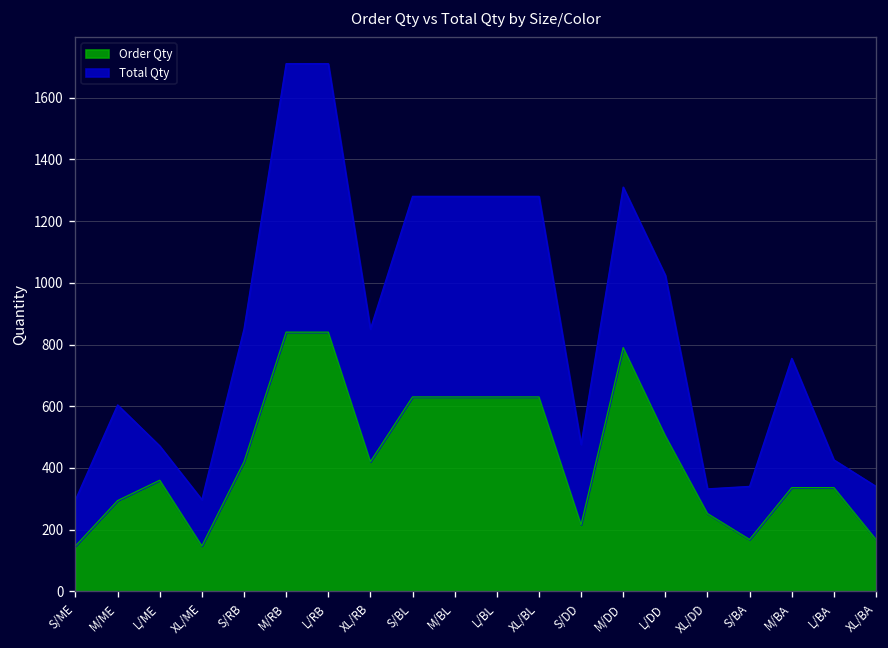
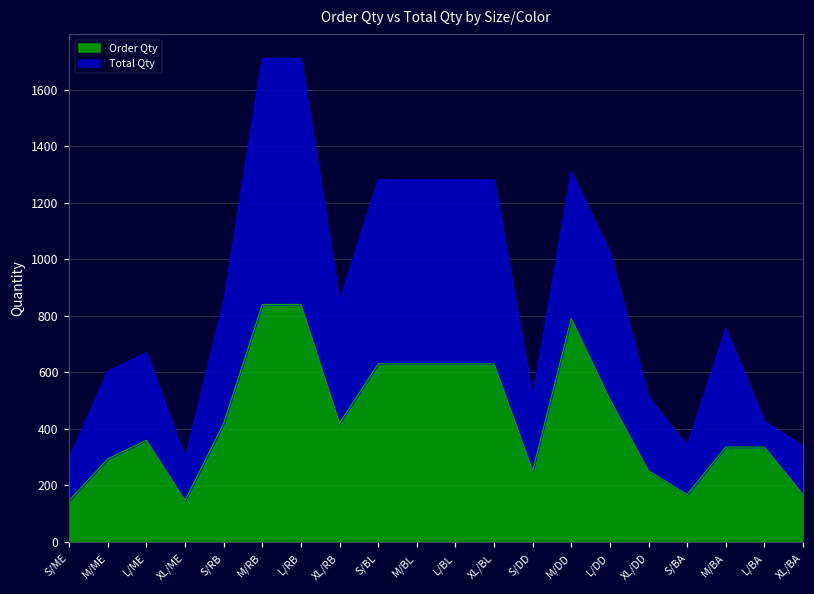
  {
    "Order Qty": {
      "S/ME": 150,
      "M/ME": 290,
      "L/ME": 360,
      "XL/ME": 150,
      "S/RB": 420,
      "M/RB": 840,
      "L/RB": 840,
      "XL/RB": 420,
      "S/BL": 630,
      "M/BL": 630,
      "L/BL": 630,
      "XL/BL": 630,
-     "S/DD": 220,
+     "S/DD": 250,
      "M/DD": 790,
      "L/DD": 500,
      "XL/DD": 250,
      "S/BA": 170,
      "M/BA": 340,
      "L/BA": 340,
      "XL/BA": 170
    },
    "Total Qty": {
      "S/ME": 150,
      "M/ME": 310,
-     "L/ME": 110,
+     "L/ME": 310,
      "XL/ME": 150,
      "S/RB": 430,
      "M/RB": 870,
      "L/RB": 870,
      "XL/RB": 430,
      "S/BL": 650,
      "M/BL": 650,
      "L/BL": 650,
      "XL/BL": 650,
      "S/DD": 260,
      "M/DD": 520,
      "L/DD": 520,
-     "XL/DD": 80,
+     "XL/DD": 260,
      "S/BA": 170,
      "M/BA": 420,
      "L/BA": 90,
      "XL/BA": 170
    }
  }
